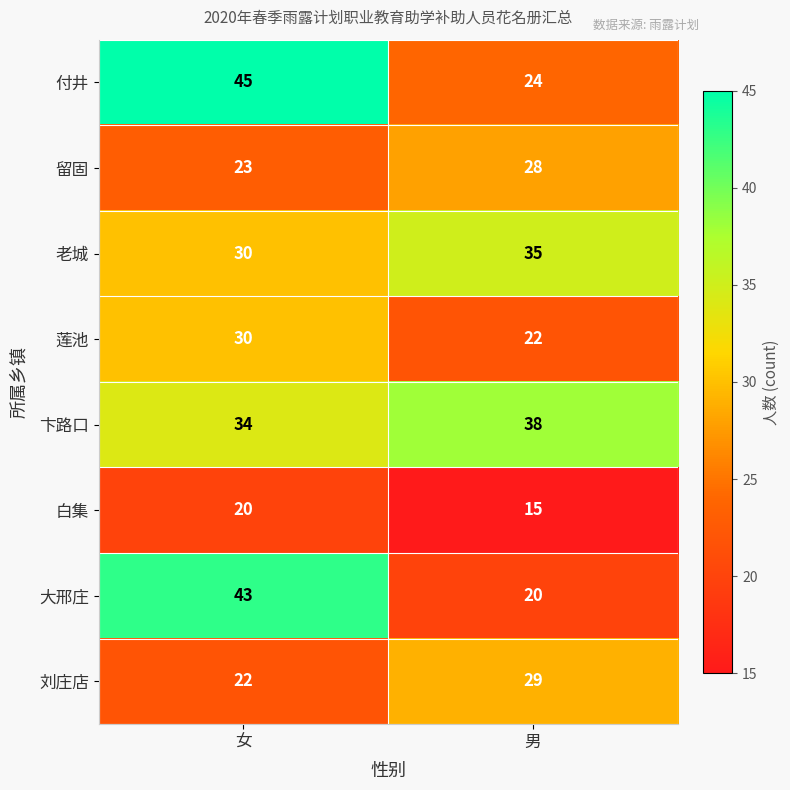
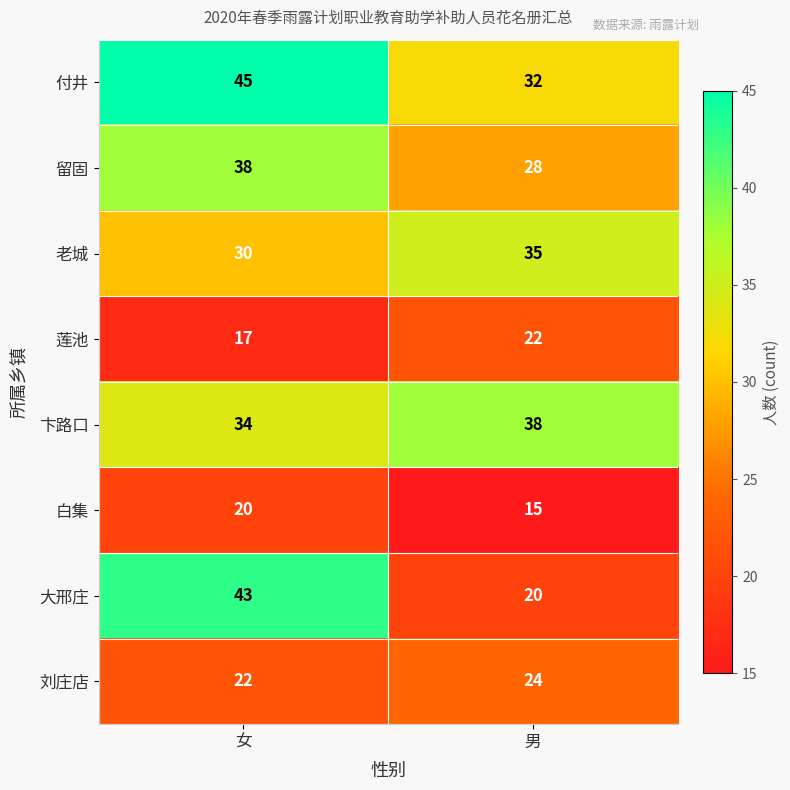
  {
    "付井": {
      "女": 45,
-     "男": 24
+     "男": 32
    },
    "留固": {
-     "女": 23,
+     "女": 38,
      "男": 28
    },
    "老城": {
      "女": 30,
      "男": 35
    },
    "莲池": {
-     "女": 30,
+     "女": 17,
      "男": 22
    },
    "卞路口": {
      "女": 34,
      "男": 38
    },
    "白集": {
      "女": 20,
      "男": 15
    },
    "大邢庄": {
      "女": 43,
      "男": 20
    },
    "刘庄店": {
      "女": 22,
-     "男": 29
+     "男": 24
    }
  }
